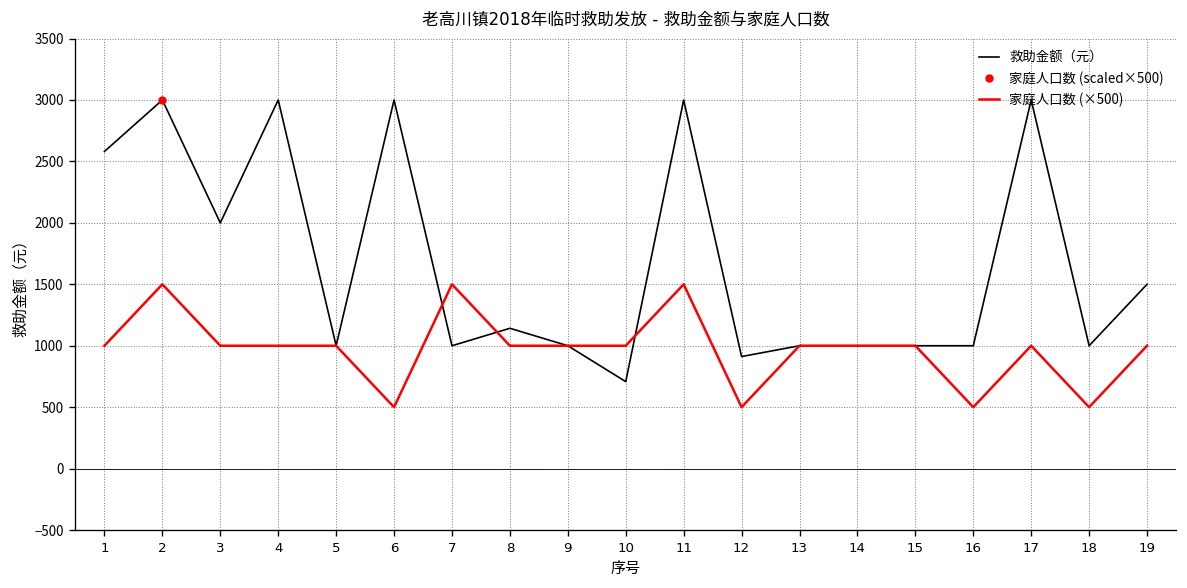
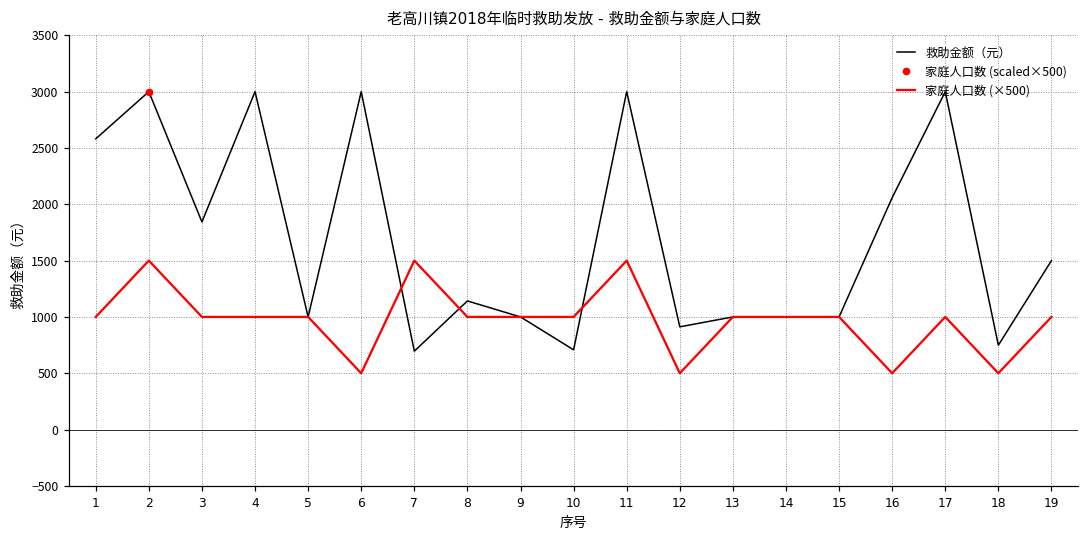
  {
    "救助金额（元）": {
      "1": 2580,
-     "3": 2000,
+     "3": 1840,
      "4": 3000,
      "6": 3000,
-     "7": 1000,
+     "7": 700,
      "8": 1140,
      "10": 710,
      "11": 3000,
      "12": 910,
-     "16": 1000,
+     "16": 2060,
      "17": 3000,
-     "18": 1000,
+     "18": 750,
      "19": 1500
    }
  }
